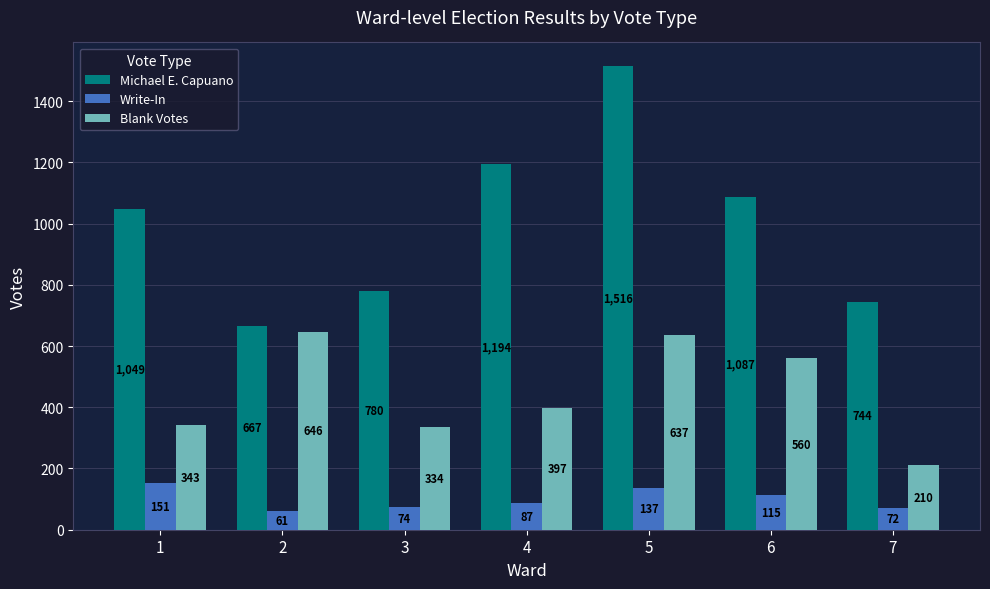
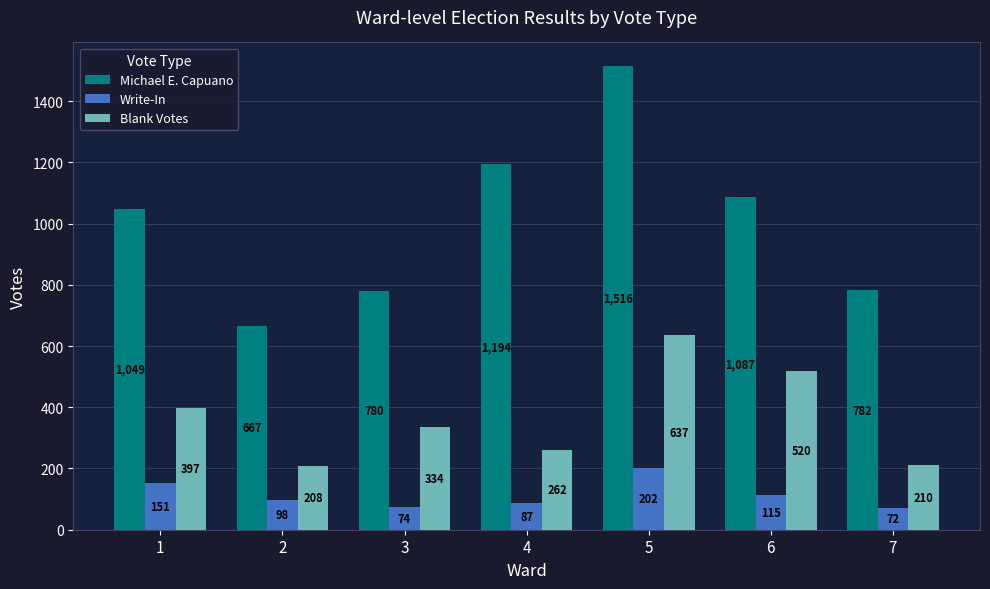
  {
    "Michael E. Capuano": {
      "1": "1,049",
      "2": "667",
      "3": "780",
      "4": "1,194",
      "5": "1,516",
      "6": "1,087",
-     "7": "744"
+     "7": "782"
    },
    "Write-In": {
      "1": "151",
-     "2": "61",
+     "2": "98",
      "3": "74",
      "4": "87",
-     "5": "137",
+     "5": "202",
      "6": "115",
      "7": "72"
    },
    "Blank Votes": {
-     "1": "343",
-     "2": "646",
+     "1": "397",
+     "2": "208",
      "3": "334",
-     "4": "397",
+     "4": "262",
      "5": "637",
-     "6": "560",
+     "6": "520",
      "7": "210"
    }
  }
